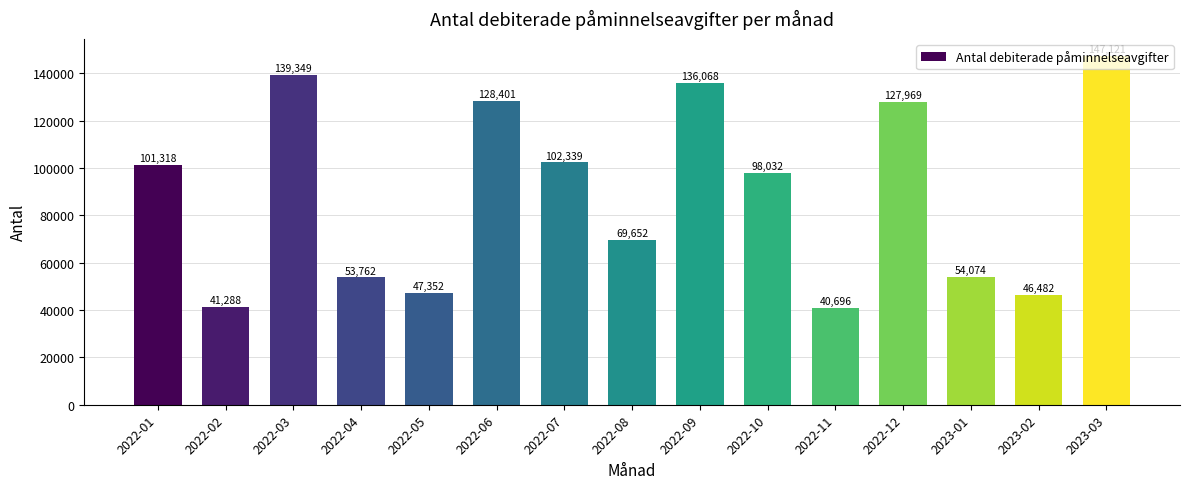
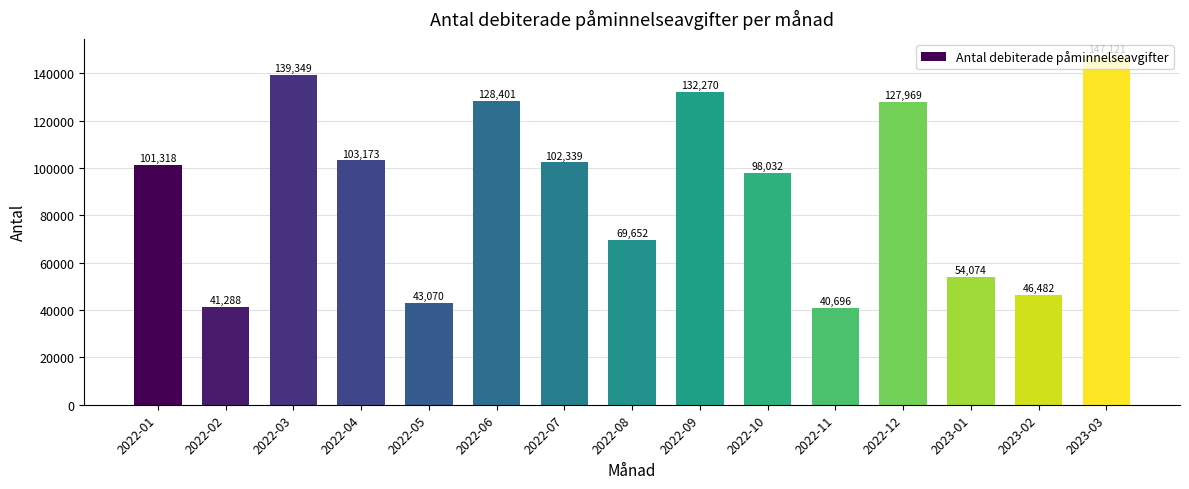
  {
    "2022-01": "101,318",
    "2022-02": "41,288",
    "2022-03": "139,349",
-   "2022-04": "53,762",
-   "2022-05": "47,352",
+   "2022-04": "103,173",
+   "2022-05": "43,070",
    "2022-06": "128,401",
    "2022-07": "102,339",
    "2022-08": "69,652",
-   "2022-09": "136,068",
+   "2022-09": "132,270",
    "2022-10": "98,032",
    "2022-11": "40,696",
    "2022-12": "127,969",
    "2023-01": "54,074",
    "2023-02": "46,482"
  }
